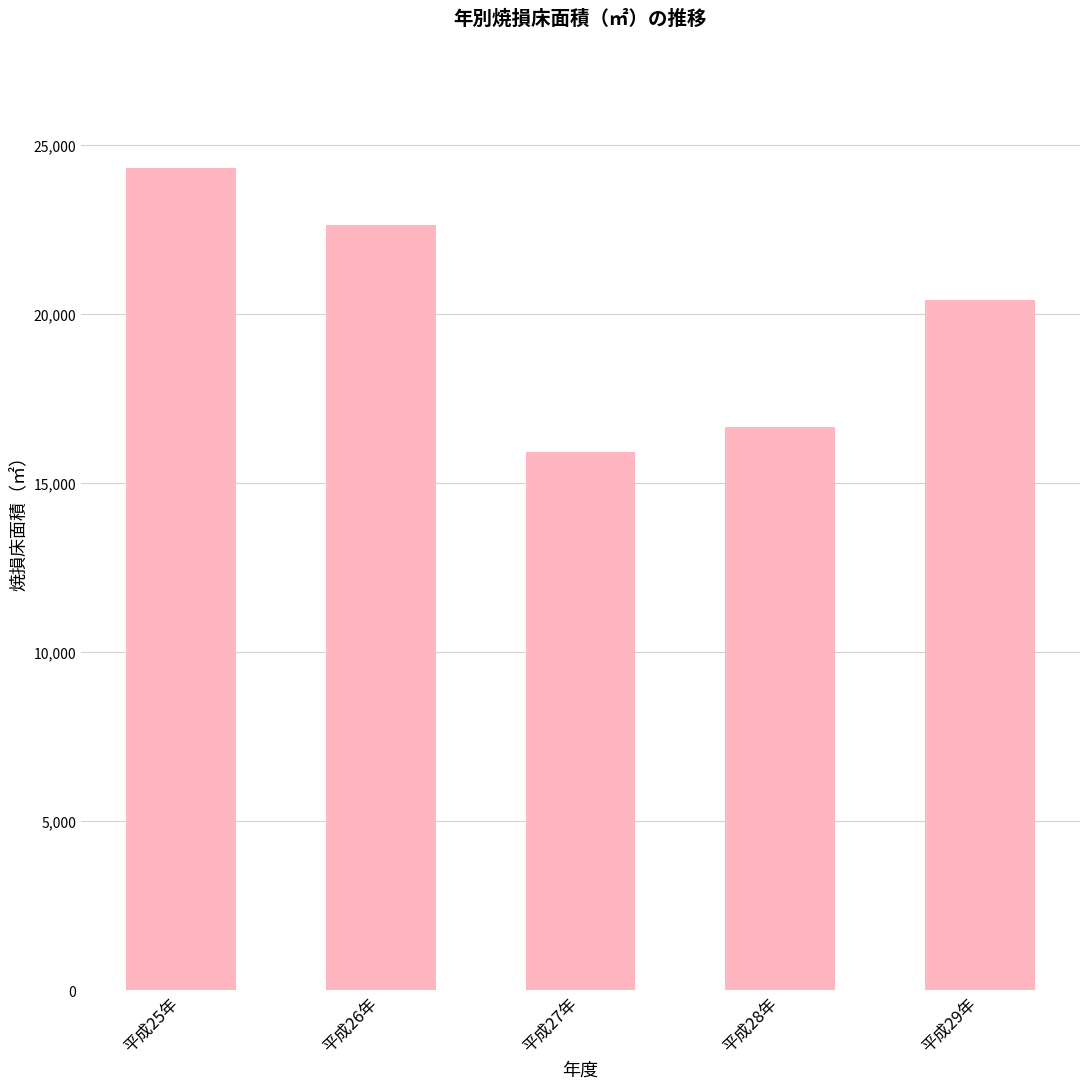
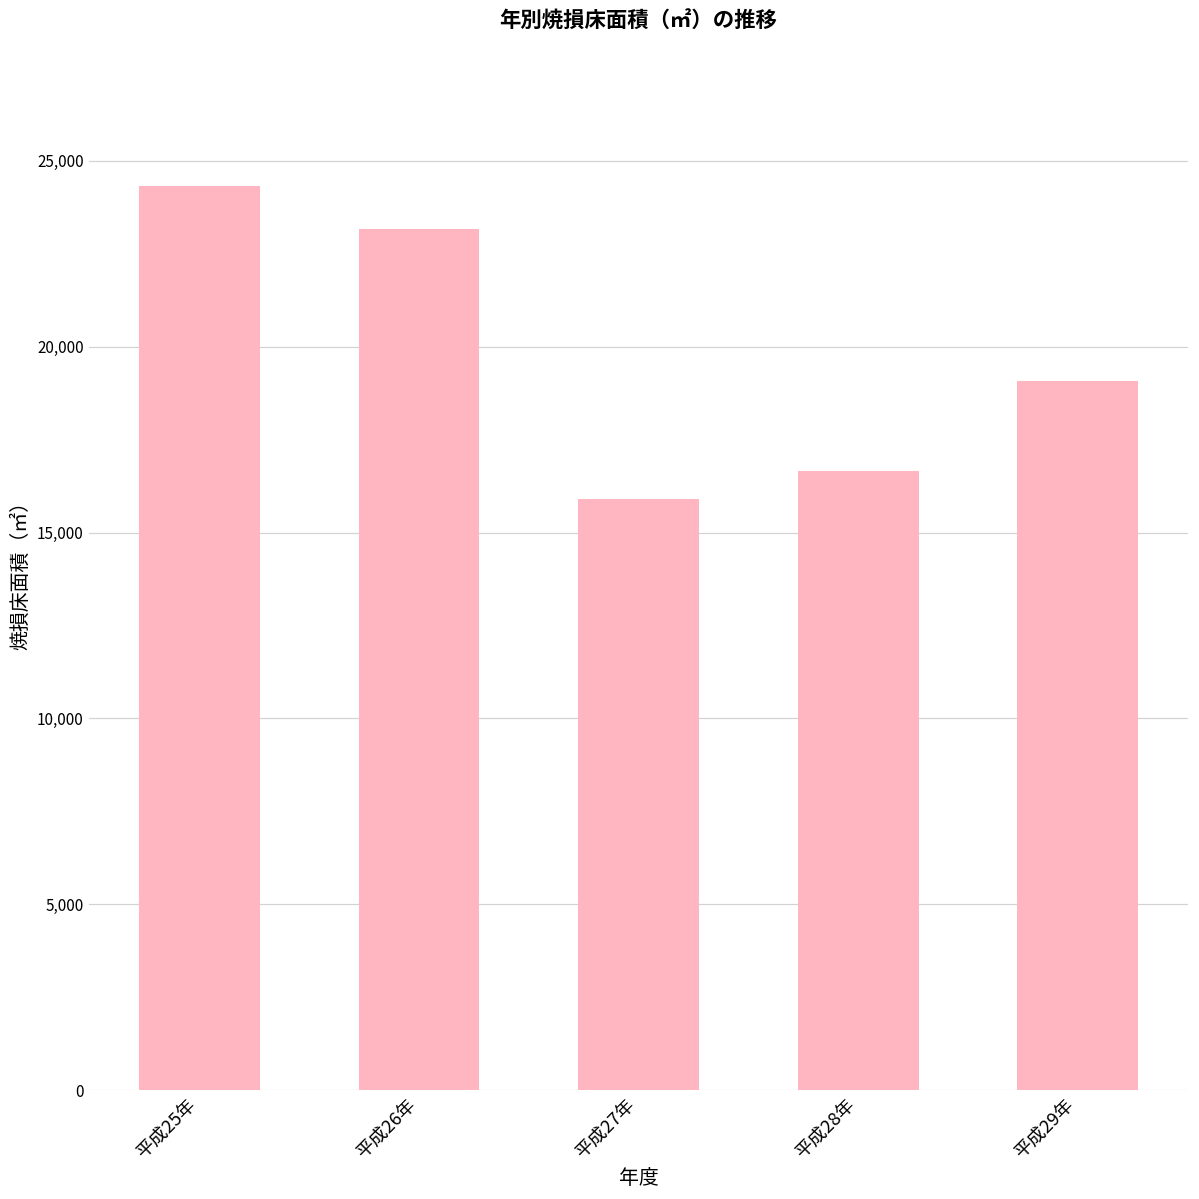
  {
    "平成25年": "24,300",
-   "平成26年": "22,700",
+   "平成26年": "23,200",
    "平成27年": "15,900",
    "平成28年": "16,700",
-   "平成29年": "20,400"
+   "平成29年": "19,100"
  }
